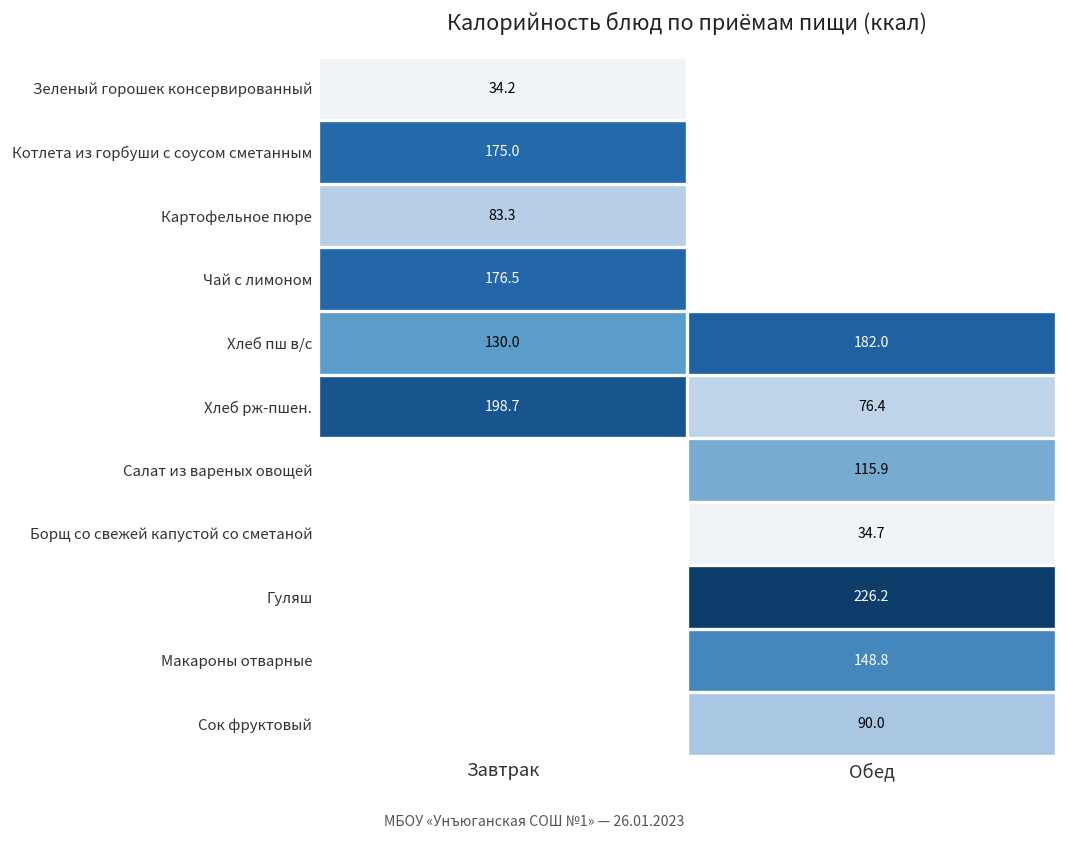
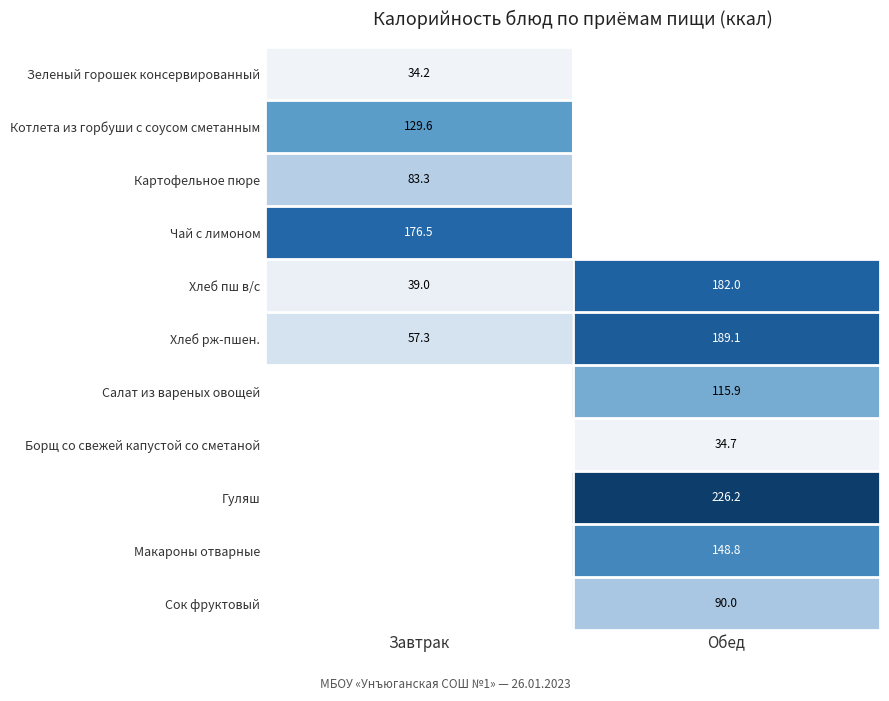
  {
    "Зеленый горошек консервированный": {
      "Завтрак": 34.2
    },
    "Котлета из горбуши с соусом сметанным": {
-     "Завтрак": 175.0
+     "Завтрак": 129.6
    },
    "Картофельное пюре": {
      "Завтрак": 83.3
    },
    "Чай с лимоном": {
      "Завтрак": 176.5
    },
    "Хлеб пш в/с": {
-     "Завтрак": 130.0,
+     "Завтрак": 39.0,
      "Обед": 182.0
    },
    "Хлеб рж-пшен.": {
-     "Завтрак": 198.7,
-     "Обед": 76.4
+     "Завтрак": 57.3,
+     "Обед": 189.1
    },
    "Салат из вареных овощей": {
      "Обед": 115.9
    },
    "Борщ со свежей капустой со сметаной": {
      "Обед": 34.7
    },
    "Гуляш": {
      "Обед": 226.2
    },
    "Макароны отварные": {
      "Обед": 148.8
    },
    "Сок фруктовый": {
      "Обед": 90.0
    }
  }
